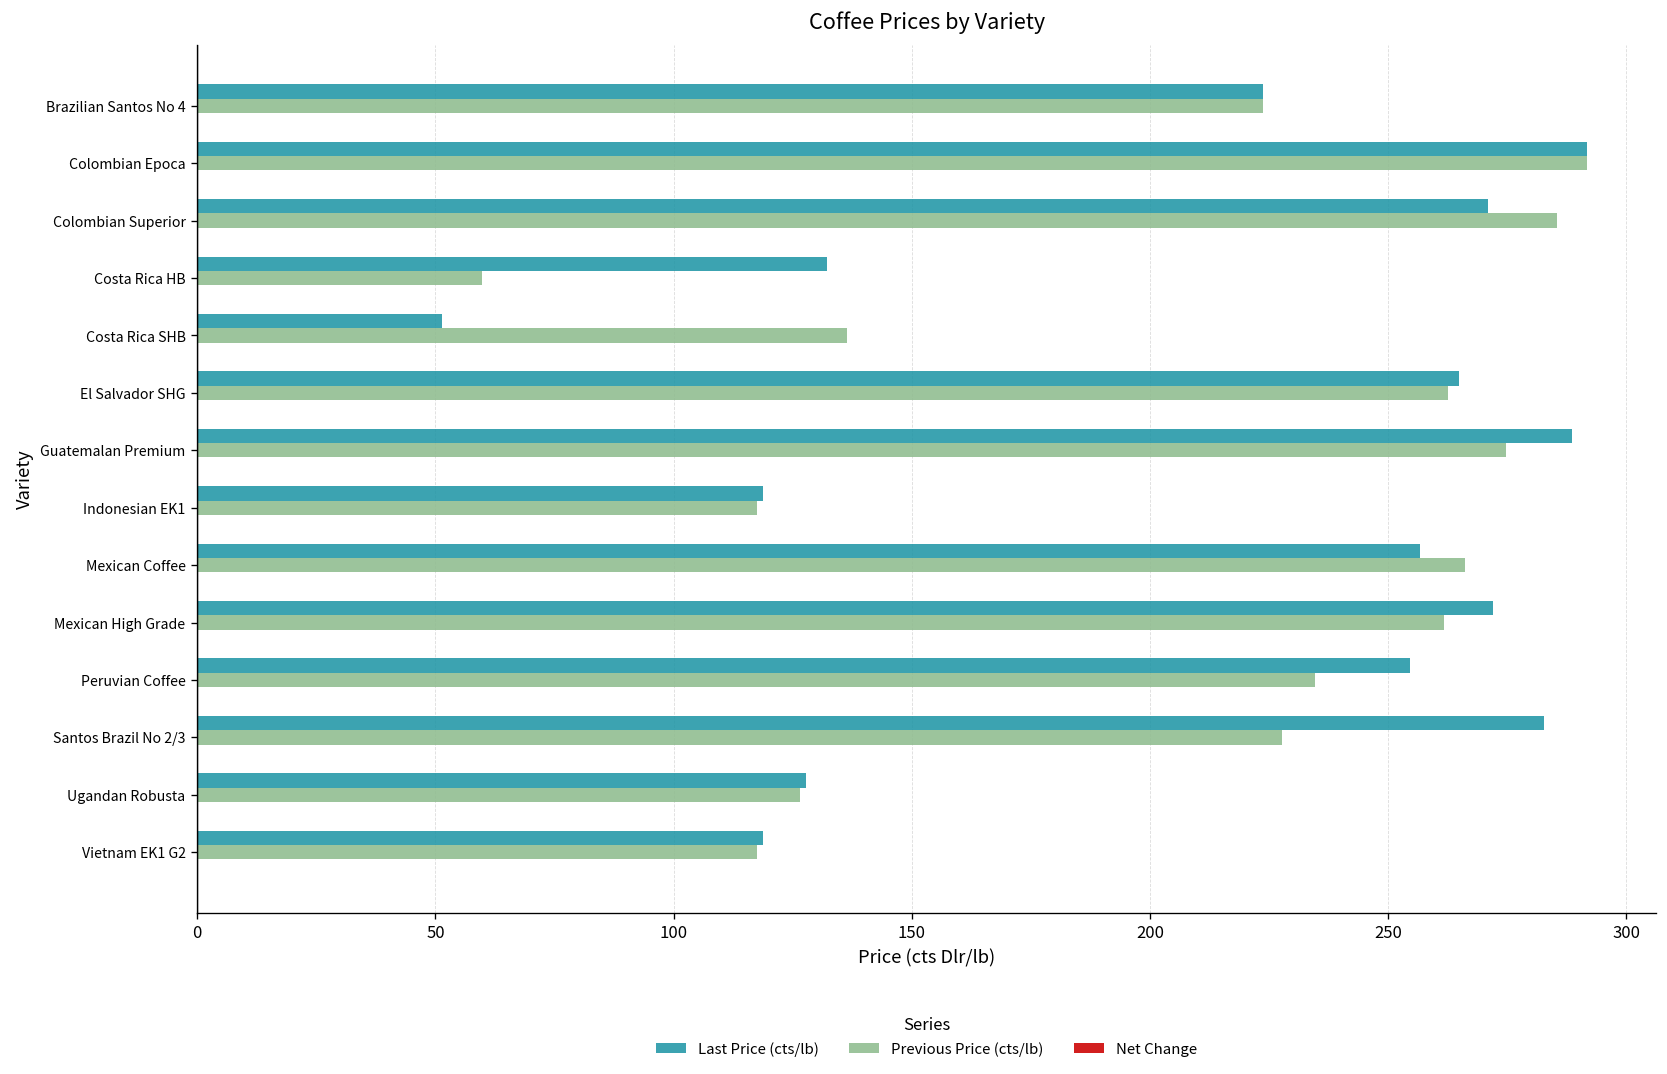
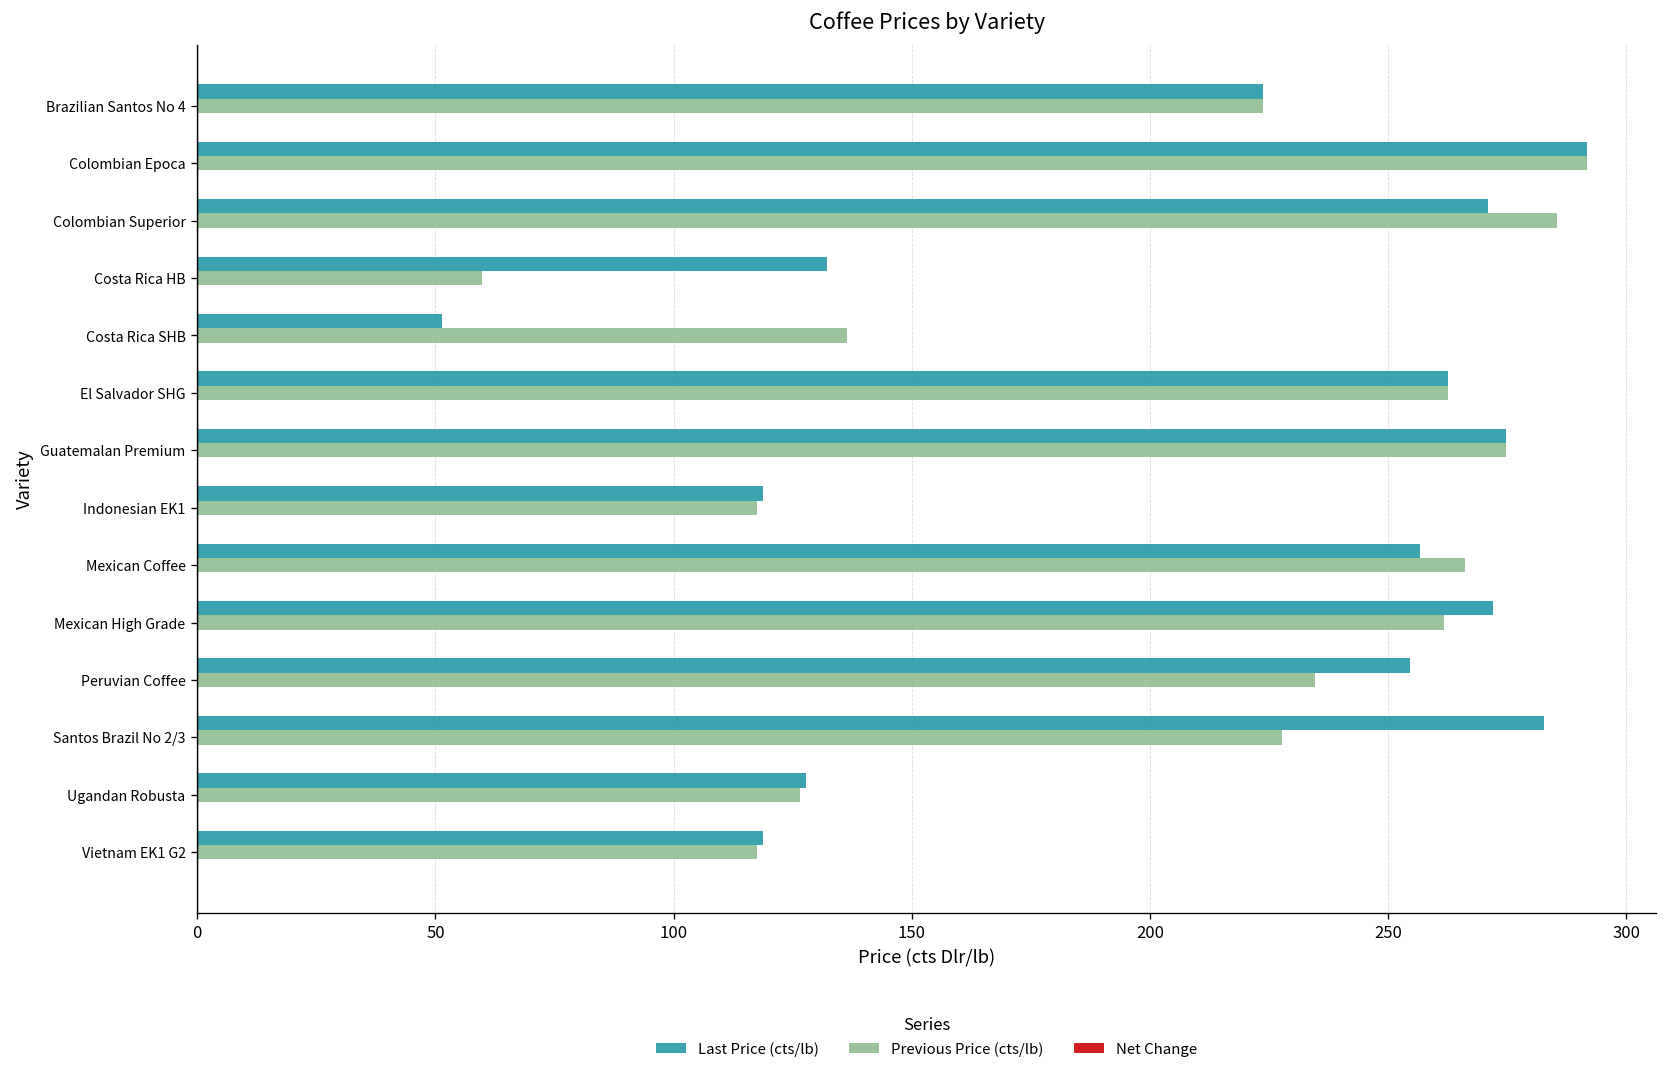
  {
    "Last Price (cts/lb)": {
      "Brazilian Santos No 4": 224,
      "Colombian Epoca": 292,
      "Colombian Superior": 271,
      "Costa Rica HB": 132,
      "Costa Rica SHB": 51,
-     "El Salvador SHG": 265,
-     "Guatemalan Premium": 289,
+     "El Salvador SHG": 263,
+     "Guatemalan Premium": 275,
      "Indonesian EK1": 119,
      "Mexican Coffee": 257,
      "Mexican High Grade": 272,
      "Peruvian Coffee": 255,
      "Santos Brazil No 2/3": 283,
      "Ugandan Robusta": 128,
      "Vietnam EK1 G2": 119
    },
    "Previous Price (cts/lb)": {
      "Brazilian Santos No 4": 224,
      "Colombian Epoca": 292,
      "Colombian Superior": 285,
      "Costa Rica HB": 60,
      "Costa Rica SHB": 137,
      "El Salvador SHG": 263,
      "Guatemalan Premium": 275,
      "Indonesian EK1": 118,
      "Mexican Coffee": 266,
      "Mexican High Grade": 262,
      "Peruvian Coffee": 235,
      "Santos Brazil No 2/3": 228,
      "Ugandan Robusta": 127,
      "Vietnam EK1 G2": 118
    },
    "Net Change": {
      "Brazilian Santos No 4": 0,
      "Colombian Epoca": 0,
      "Colombian Superior": 0,
      "Costa Rica HB": 0,
      "Costa Rica SHB": 0,
      "El Salvador SHG": 0,
      "Guatemalan Premium": 0,
      "Mexican Coffee": 0,
      "Mexican High Grade": 0,
      "Peruvian Coffee": 0,
      "Santos Brazil No 2/3": 0
    }
  }
